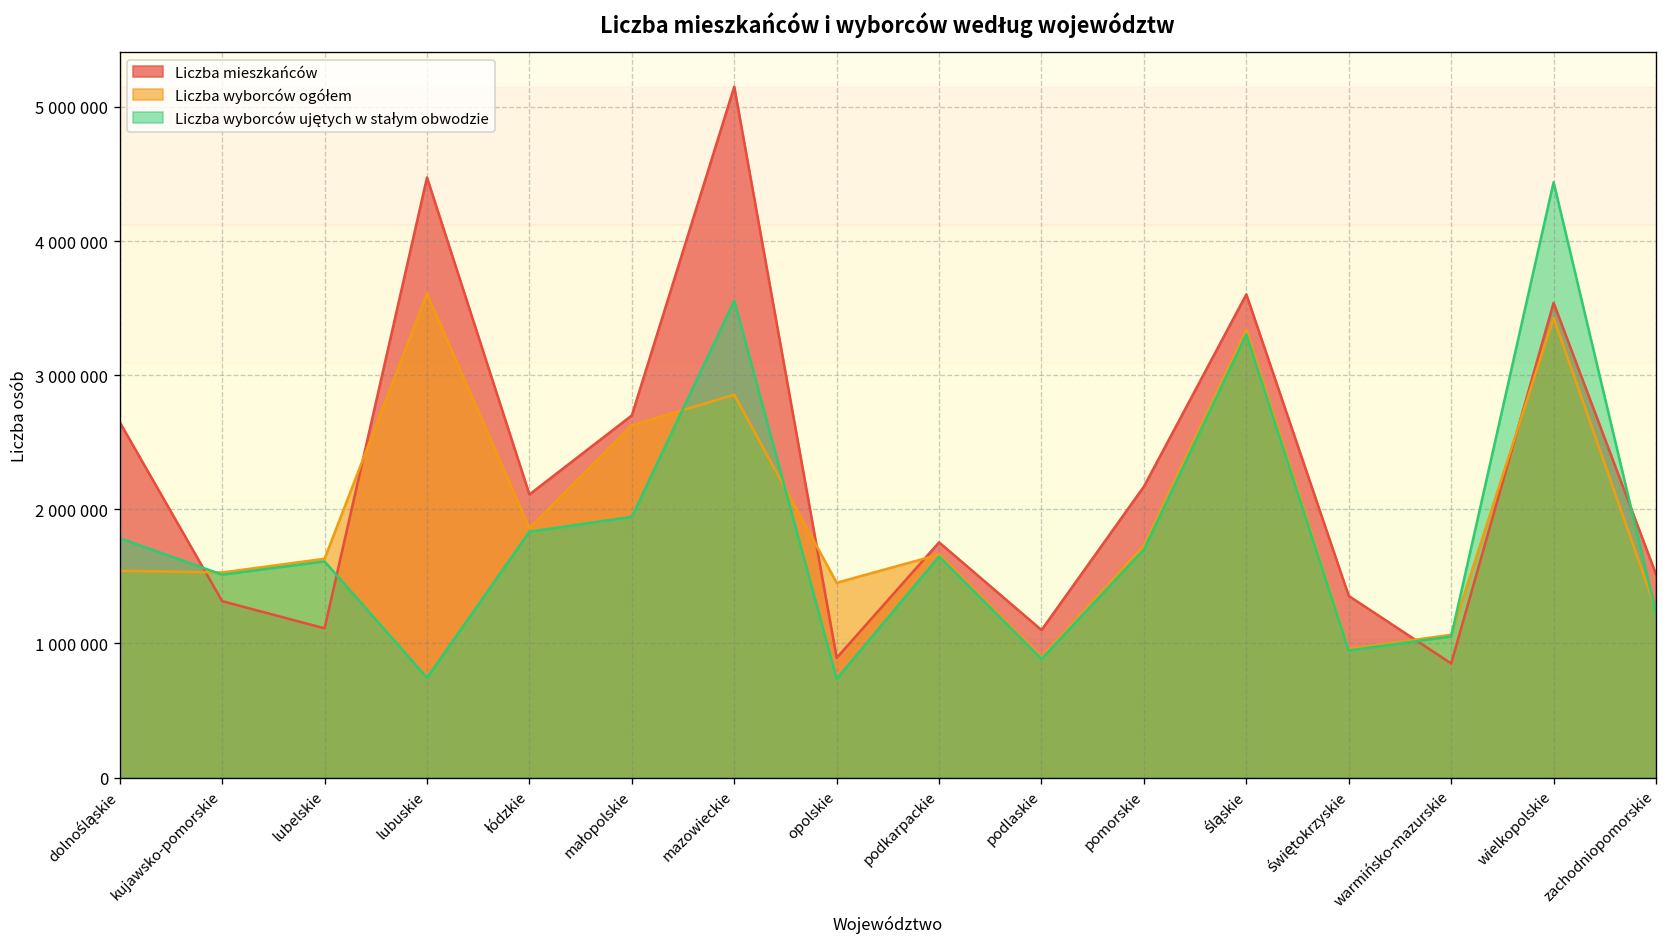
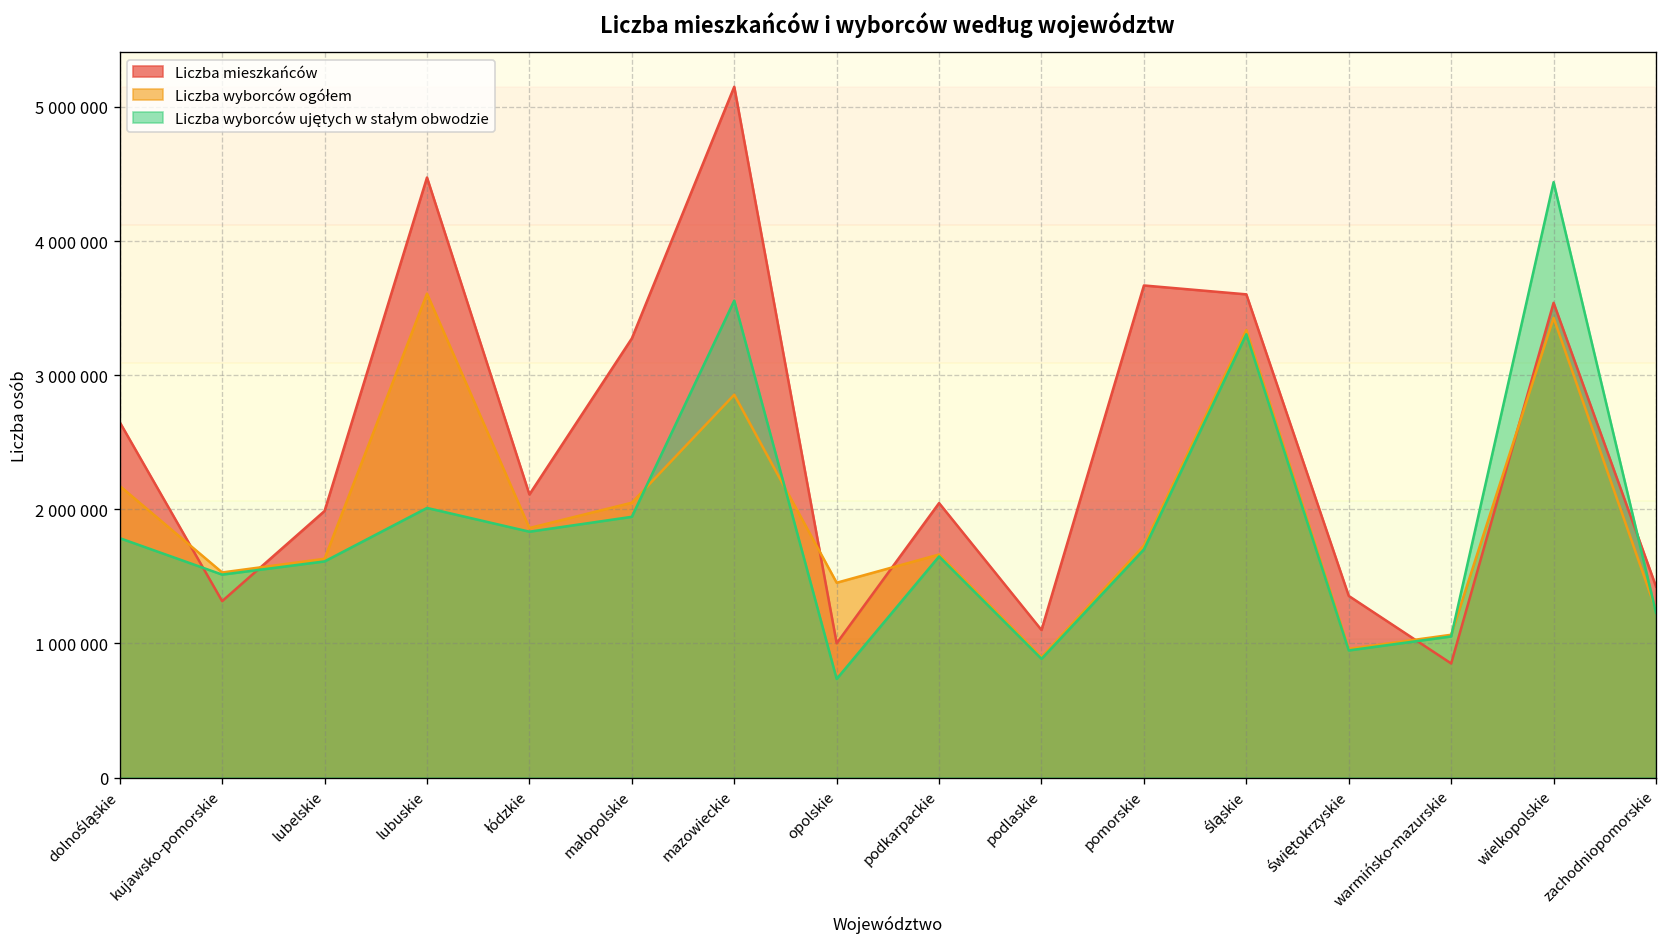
  {
    "Liczba mieszkańców": {
      "dolnośląskie": 2650000,
      "kujawsko-pomorskie": 1320000,
-     "lubelskie": 1110000,
+     "lubelskie": 1990000,
      "lubuskie": 4470000,
      "łódzkie": 2110000,
-     "małopolskie": 2700000,
+     "małopolskie": 3270000,
      "mazowieckie": 5150000,
-     "opolskie": 890000,
-     "podkarpackie": 1750000,
+     "opolskie": 1000000,
+     "podkarpackie": 2050000,
      "podlaskie": 1100000,
-     "pomorskie": 2170000,
+     "pomorskie": 3670000,
      "śląskie": 3600000,
      "świętokrzyskie": 1350000,
      "warmińsko-mazurskie": 850000,
      "wielkopolskie": 3540000,
-     "zachodniopomorskie": 1510000
+     "zachodniopomorskie": 1420000
    },
    "Liczba wyborców ogółem": {
-     "dolnośląskie": 1540000,
+     "dolnośląskie": 2170000,
      "lubuskie": 3610000,
      "łódzkie": 1860000,
-     "małopolskie": 2630000,
+     "małopolskie": 2050000,
      "mazowieckie": 2850000,
      "opolskie": 1450000,
      "pomorskie": 1730000,
      "śląskie": 3340000,
      "wielkopolskie": 3430000
    },
    "Liczba wyborców ujętych w stałym obwodzie": {
      "dolnośląskie": 1790000,
-     "lubuskie": 740000,
+     "lubuskie": 2010000,
      "łódzkie": 1830000,
      "małopolskie": 1940000,
      "mazowieckie": 3560000,
      "opolskie": 740000,
      "pomorskie": 1700000,
      "śląskie": 3310000,
      "wielkopolskie": 4440000
    }
  }
